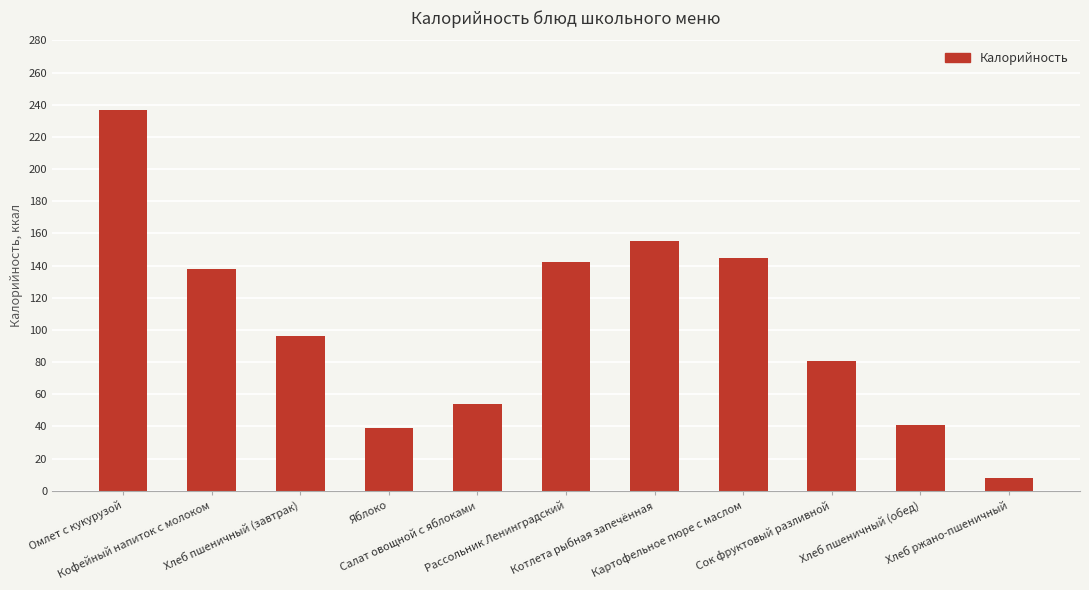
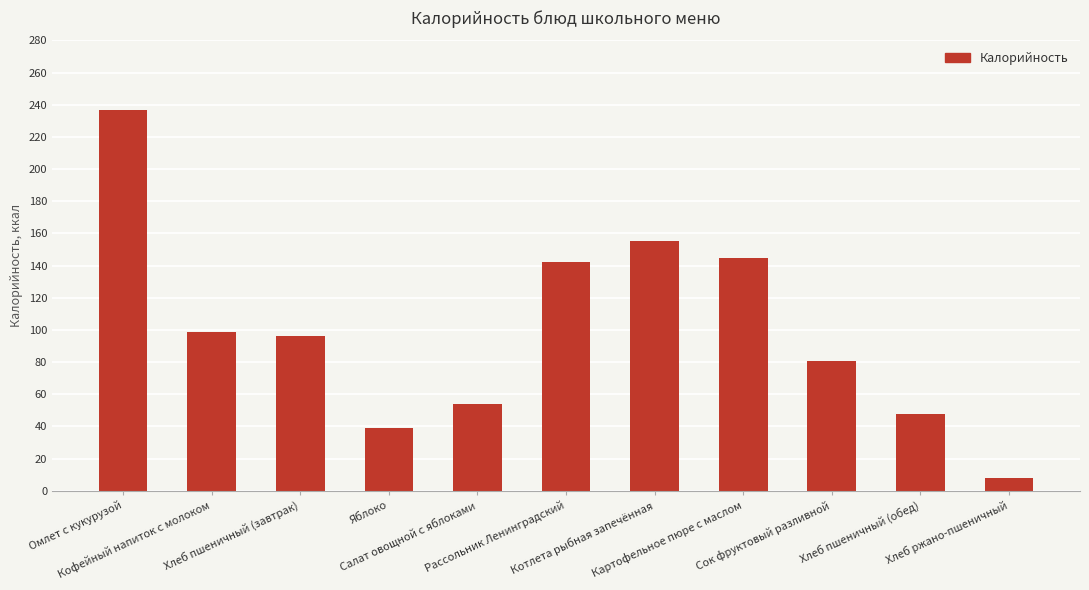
  {
    "Омлет с кукурузой": 237,
-   "Кофейный напиток с молоком": 138,
+   "Кофейный напиток с молоком": 99,
    "Хлеб пшеничный (завтрак)": 96,
    "Яблоко": 39,
    "Салат овощной с яблоками": 54,
    "Рассольник Ленинградский": 142,
    "Котлета рыбная запечённая": 155,
    "Картофельное пюре с маслом": 145,
    "Сок фруктовый разливной": 81,
-   "Хлеб пшеничный (обед)": 41,
+   "Хлеб пшеничный (обед)": 48,
    "Хлеб ржано-пшеничный": 8
  }
